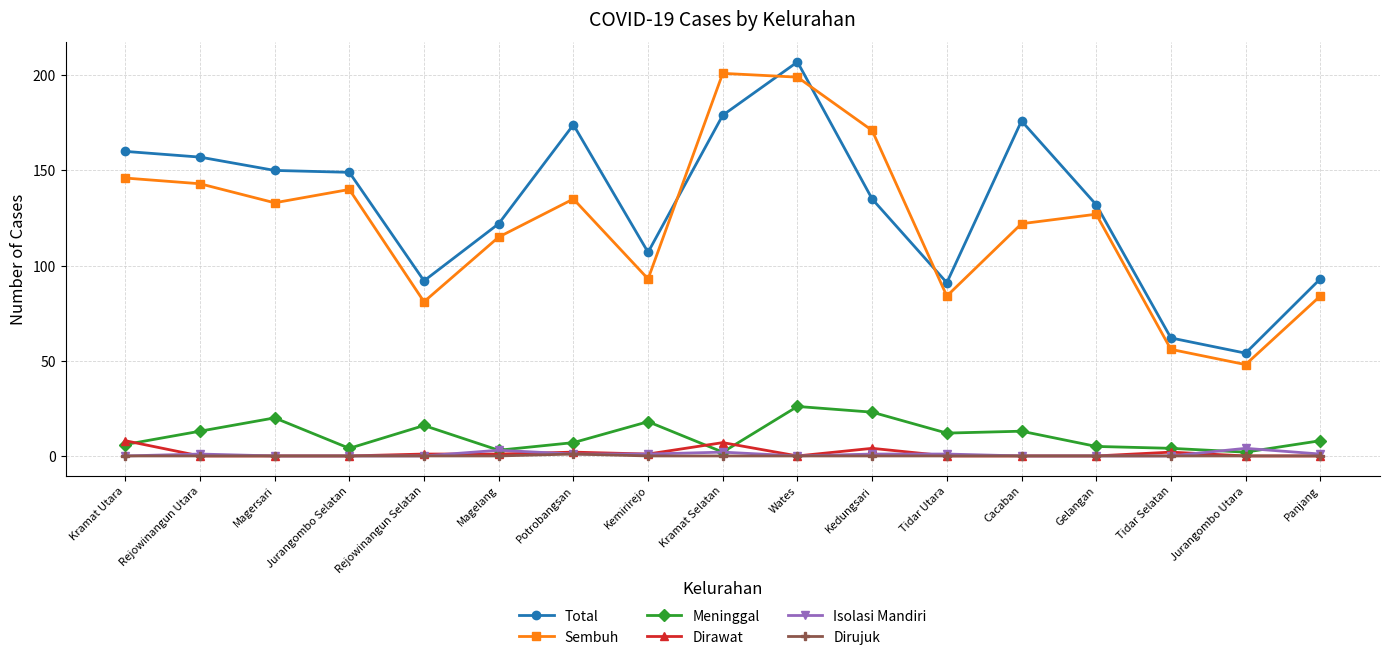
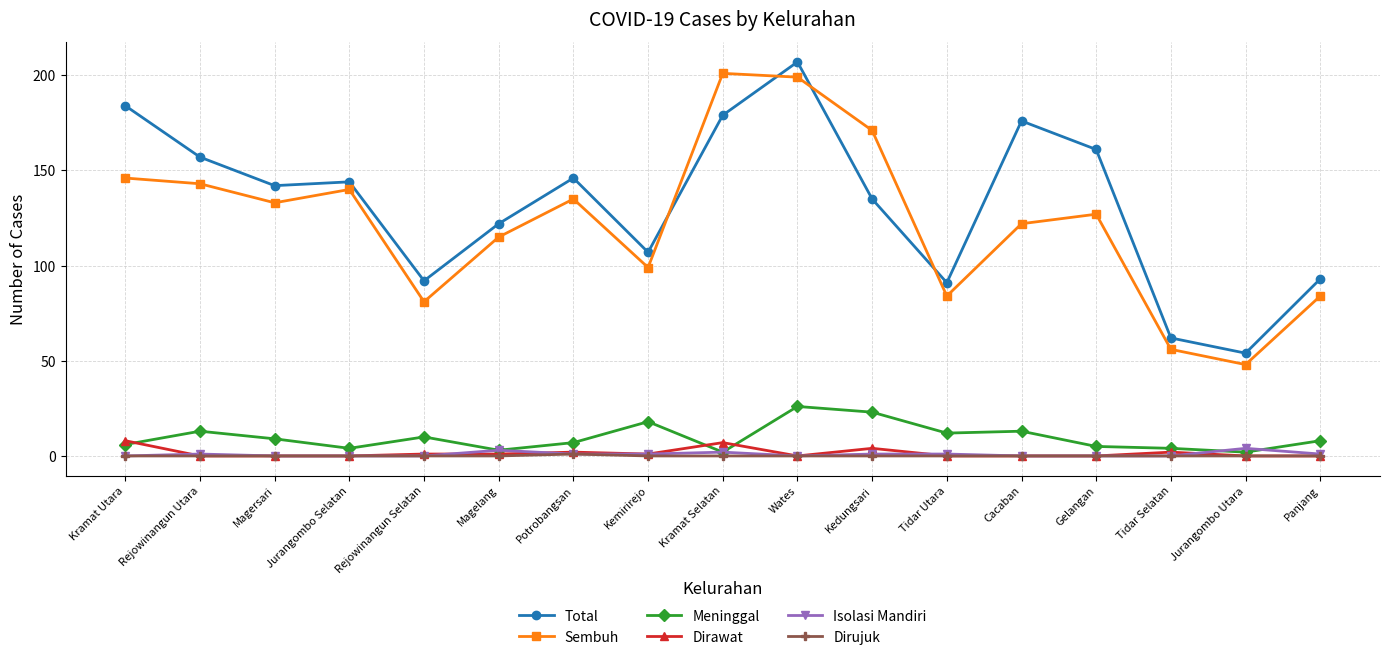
  {
    "Total": {
-     "Kramat Utara": 160,
+     "Kramat Utara": 184,
      "Rejowinangun Utara": 157,
-     "Magersari": 150,
-     "Jurangombo Selatan": 149,
+     "Magersari": 142,
+     "Jurangombo Selatan": 144,
      "Rejowinangun Selatan": 92,
      "Magelang": 122,
-     "Potrobangsan": 174,
+     "Potrobangsan": 146,
      "Kemirirejo": 107,
      "Kramat Selatan": 179,
      "Wates": 207,
      "Kedungsari": 135,
      "Tidar Utara": 91,
      "Cacaban": 176,
-     "Gelangan": 132,
+     "Gelangan": 161,
      "Tidar Selatan": 62,
      "Jurangombo Utara": 54,
      "Panjang": 93
    },
    "Sembuh": {
      "Kramat Utara": 146,
      "Rejowinangun Utara": 143,
      "Magersari": 133,
      "Jurangombo Selatan": 140,
      "Rejowinangun Selatan": 81,
      "Magelang": 115,
      "Potrobangsan": 135,
-     "Kemirirejo": 93,
+     "Kemirirejo": 99,
      "Kramat Selatan": 201,
      "Wates": 199,
      "Kedungsari": 171,
      "Tidar Utara": 84,
      "Cacaban": 122,
      "Gelangan": 127,
      "Tidar Selatan": 56,
      "Jurangombo Utara": 48,
      "Panjang": 84
    },
    "Meninggal": {
      "Kramat Utara": 6,
      "Rejowinangun Utara": 13,
-     "Magersari": 20,
+     "Magersari": 9,
      "Jurangombo Selatan": 4,
-     "Rejowinangun Selatan": 16,
+     "Rejowinangun Selatan": 10,
      "Potrobangsan": 7,
      "Kemirirejo": 18,
      "Wates": 26,
      "Kedungsari": 23,
      "Tidar Utara": 12,
      "Cacaban": 13,
      "Gelangan": 5,
      "Tidar Selatan": 4,
      "Jurangombo Utara": 2,
      "Panjang": 8
    },
    "Dirawat": {
      "Kramat Utara": 8,
      "Kramat Selatan": 7,
      "Kedungsari": 4,
      "Tidar Selatan": 2
    },
    "Isolasi Mandiri": {
      "Jurangombo Utara": 4
    },
    "Dirujuk": {
      "Kramat Selatan": 0
    }
  }
